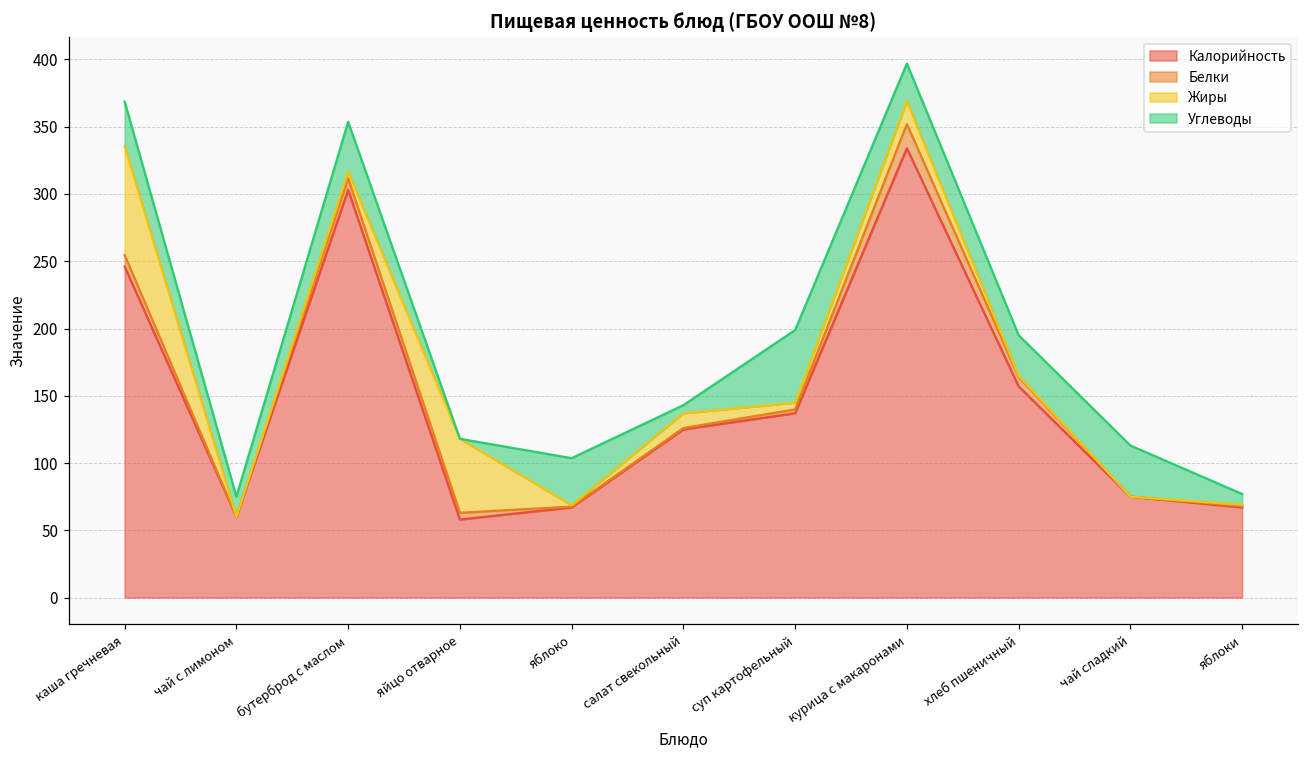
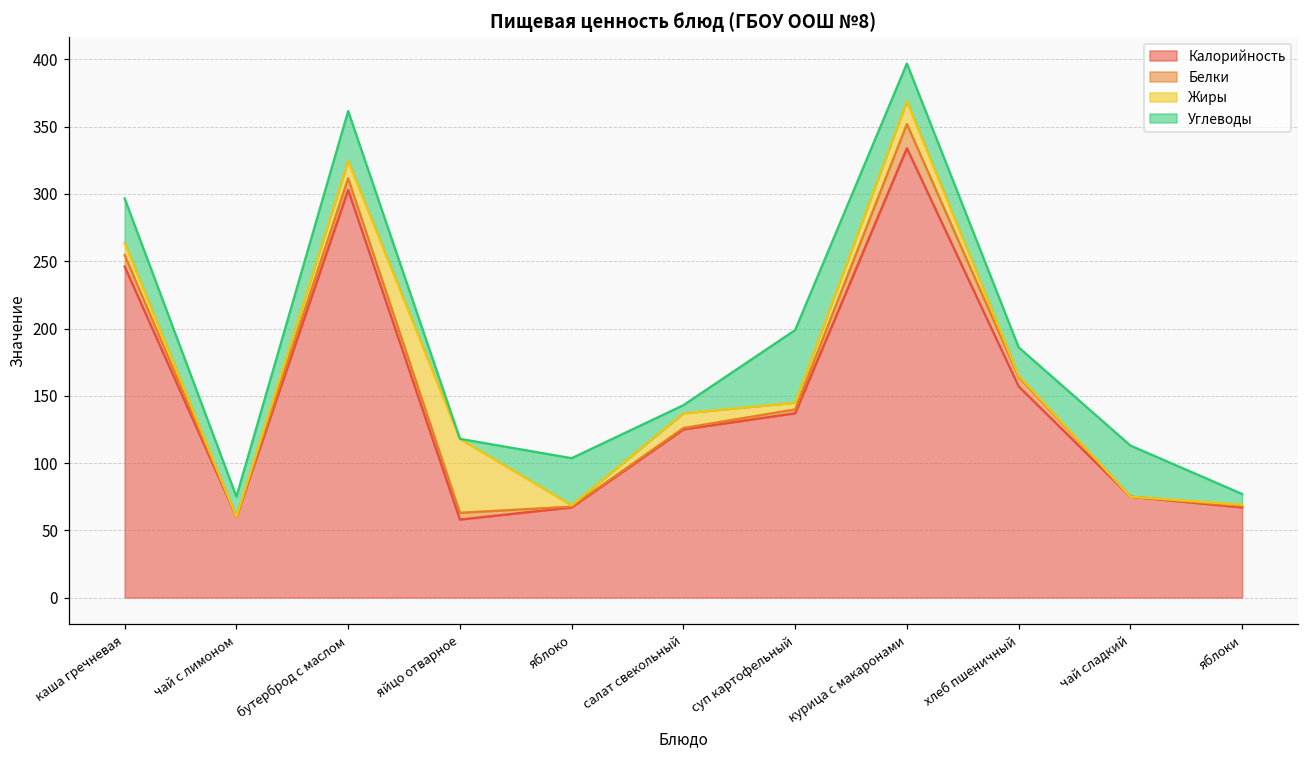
  {
    "Жиры": {
-     "каша гречневая": 81,
-     "бутерброд с маслом": 5,
+     "каша гречневая": 9,
+     "бутерброд с маслом": 13,
      "салат свекольный": 11,
      "суп картофельный": 5,
      "курица с макаронами": 17
    },
    "Углеводы": {
      "каша гречневая": 33,
      "чай с лимоном": 15,
      "бутерброд с маслом": 37,
      "яблоко": 35,
      "салат свекольный": 6,
      "суп картофельный": 54,
      "курица с макаронами": 28,
-     "хлеб пшеничный": 30,
+     "хлеб пшеничный": 21,
      "чай сладкий": 38,
      "яблоки": 8
    }
  }
